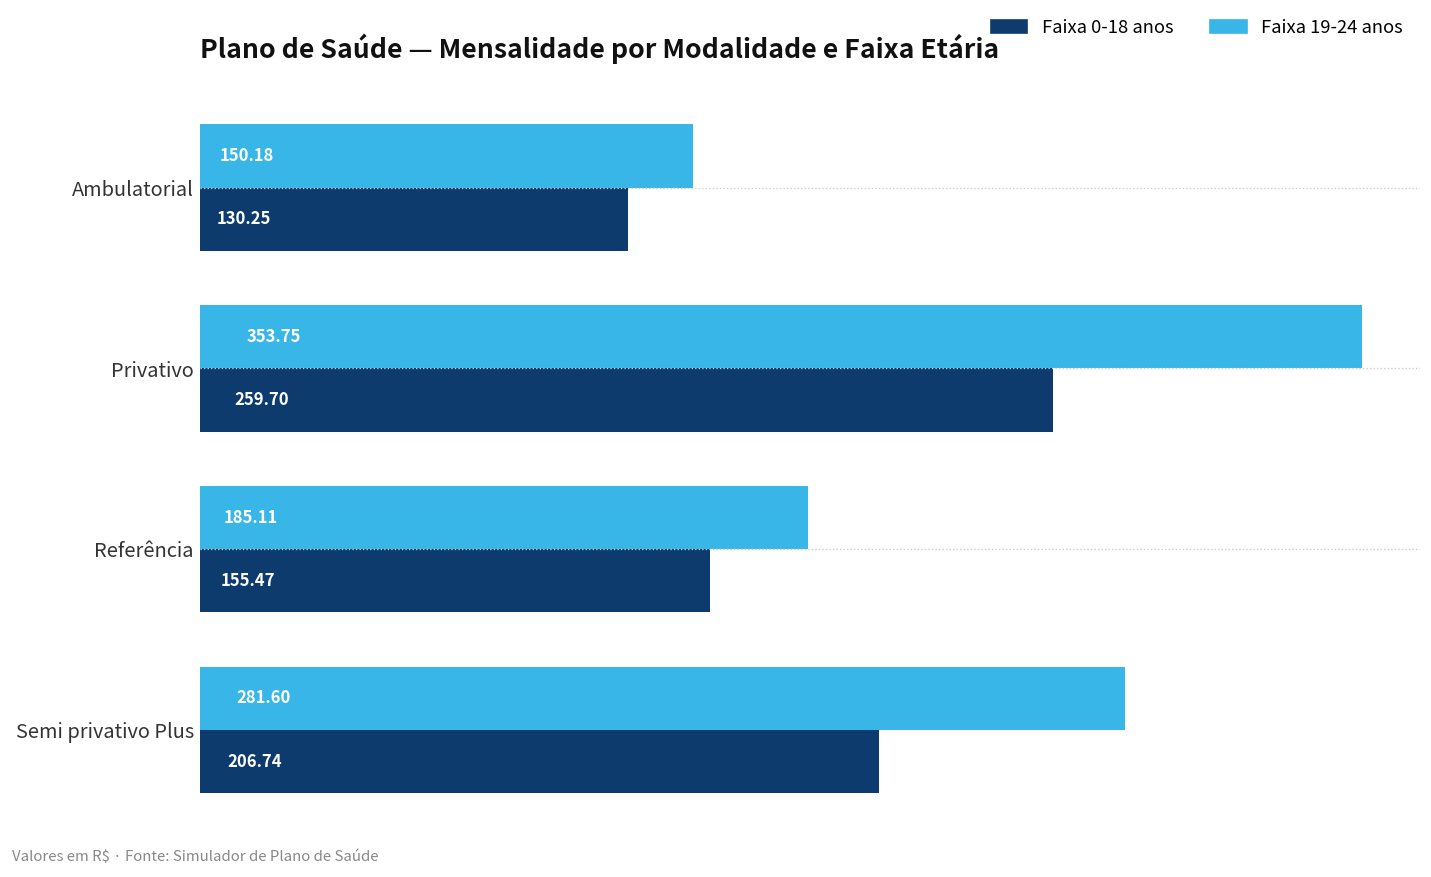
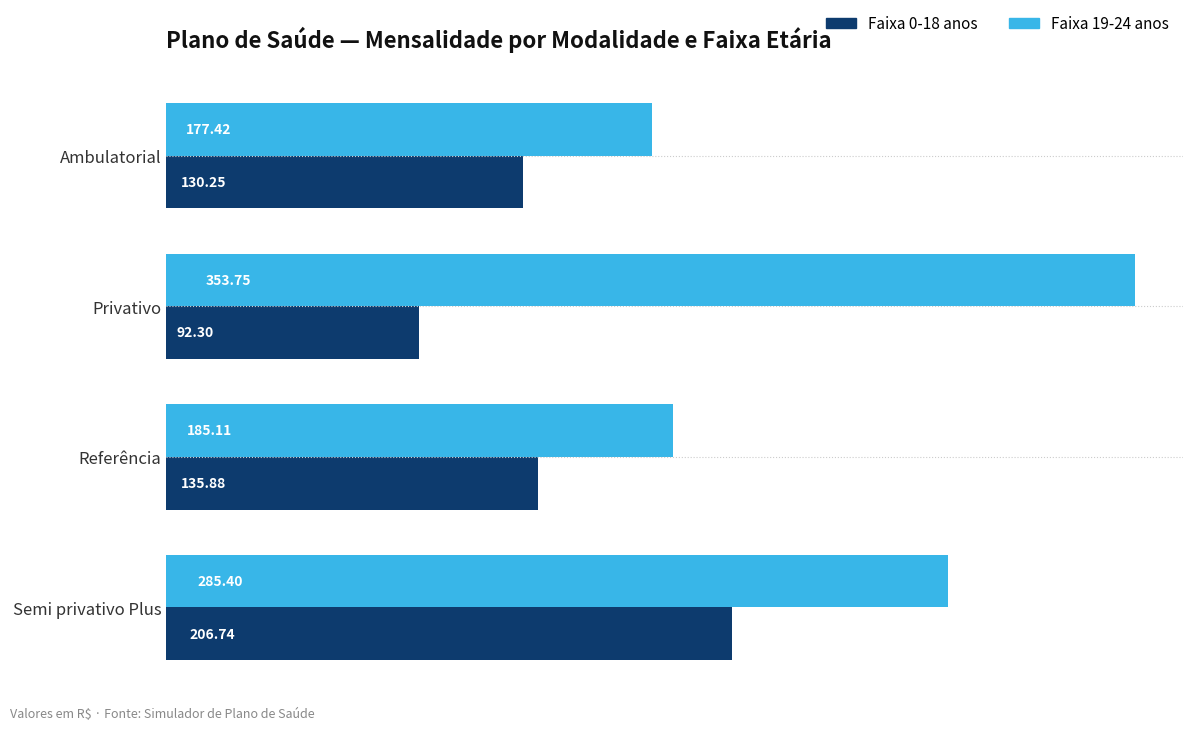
  {
    "Faixa 0-18 anos": {
      "Ambulatorial": 130.25,
-     "Privativo": 259.70,
-     "Referência": 155.47,
+     "Privativo": 92.30,
+     "Referência": 135.88,
      "Semi privativo Plus": 206.74
    },
    "Faixa 19-24 anos": {
-     "Ambulatorial": 150.18,
+     "Ambulatorial": 177.42,
      "Privativo": 353.75,
      "Referência": 185.11,
-     "Semi privativo Plus": 281.60
+     "Semi privativo Plus": 285.40
    }
  }
